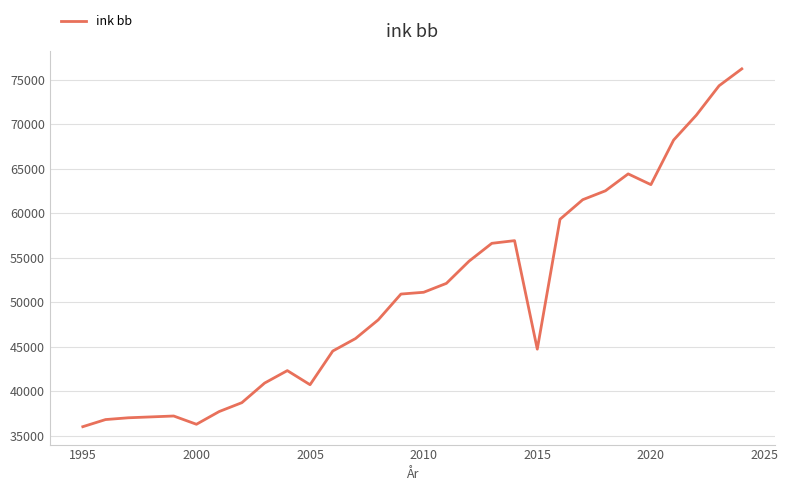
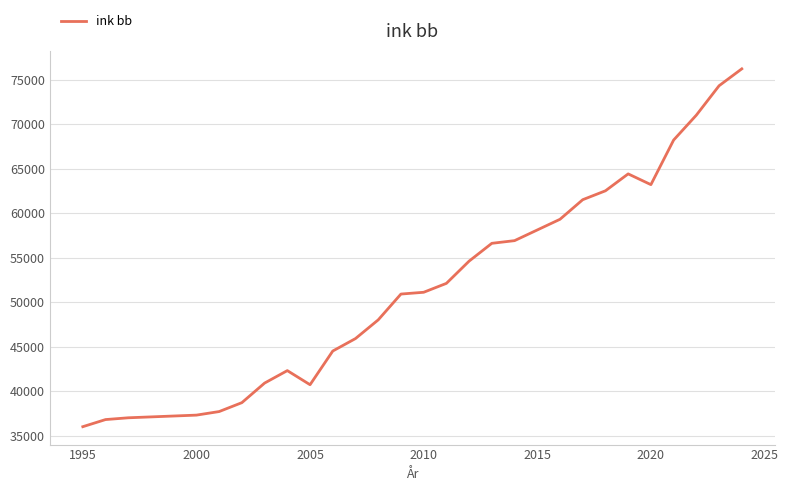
  {
    "1995": 36000,
-   "2000": 36000,
+   "2000": 37000,
    "2005": 41000,
    "2010": 51000,
-   "2015": 45000,
+   "2015": 58000,
    "2020": 63000
  }
